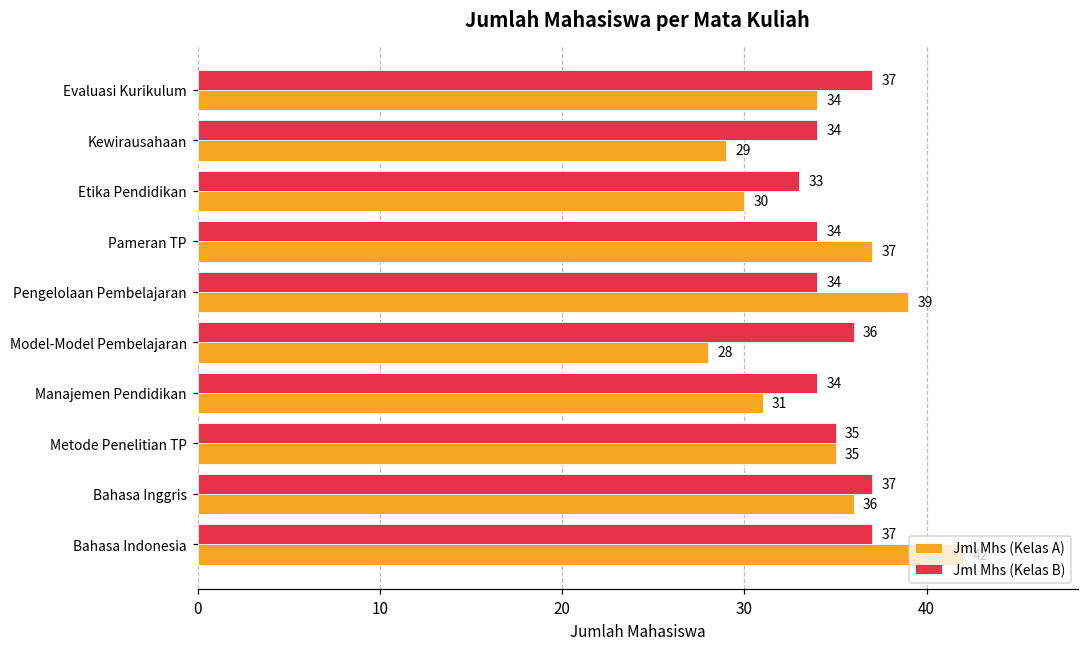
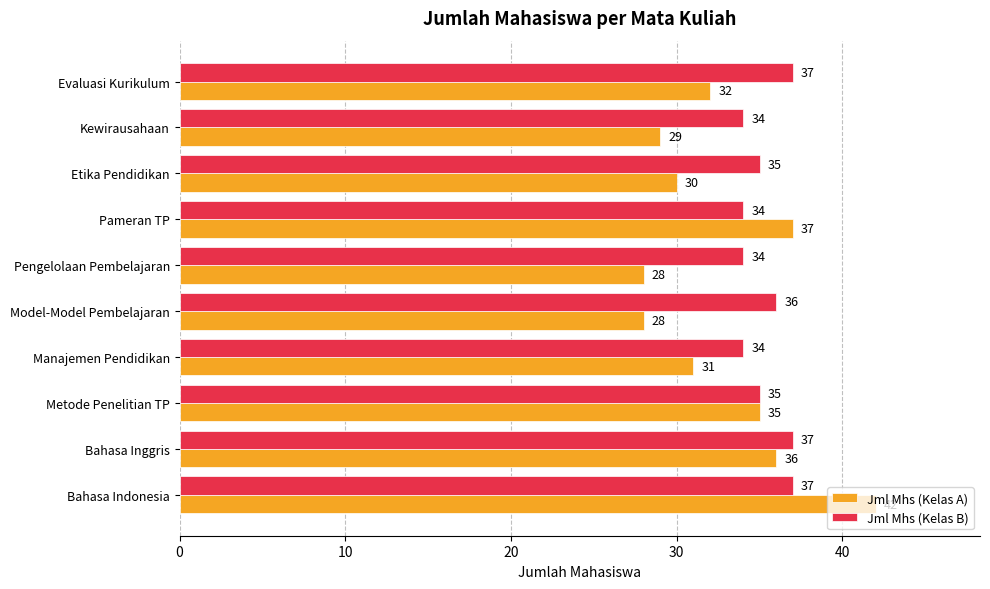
  {
    "Jml Mhs (Kelas A)": {
-     "Evaluasi Kurikulum": 34,
+     "Evaluasi Kurikulum": 32,
      "Kewirausahaan": 29,
      "Etika Pendidikan": 30,
      "Pameran TP": 37,
-     "Pengelolaan Pembelajaran": 39,
+     "Pengelolaan Pembelajaran": 28,
      "Model-Model Pembelajaran": 28,
      "Manajemen Pendidikan": 31,
      "Metode Penelitian TP": 35,
      "Bahasa Inggris": 36
    },
    "Jml Mhs (Kelas B)": {
      "Evaluasi Kurikulum": 37,
      "Kewirausahaan": 34,
-     "Etika Pendidikan": 33,
+     "Etika Pendidikan": 35,
      "Pameran TP": 34,
      "Pengelolaan Pembelajaran": 34,
      "Model-Model Pembelajaran": 36,
      "Manajemen Pendidikan": 34,
      "Metode Penelitian TP": 35,
      "Bahasa Inggris": 37,
      "Bahasa Indonesia": 37
    }
  }
